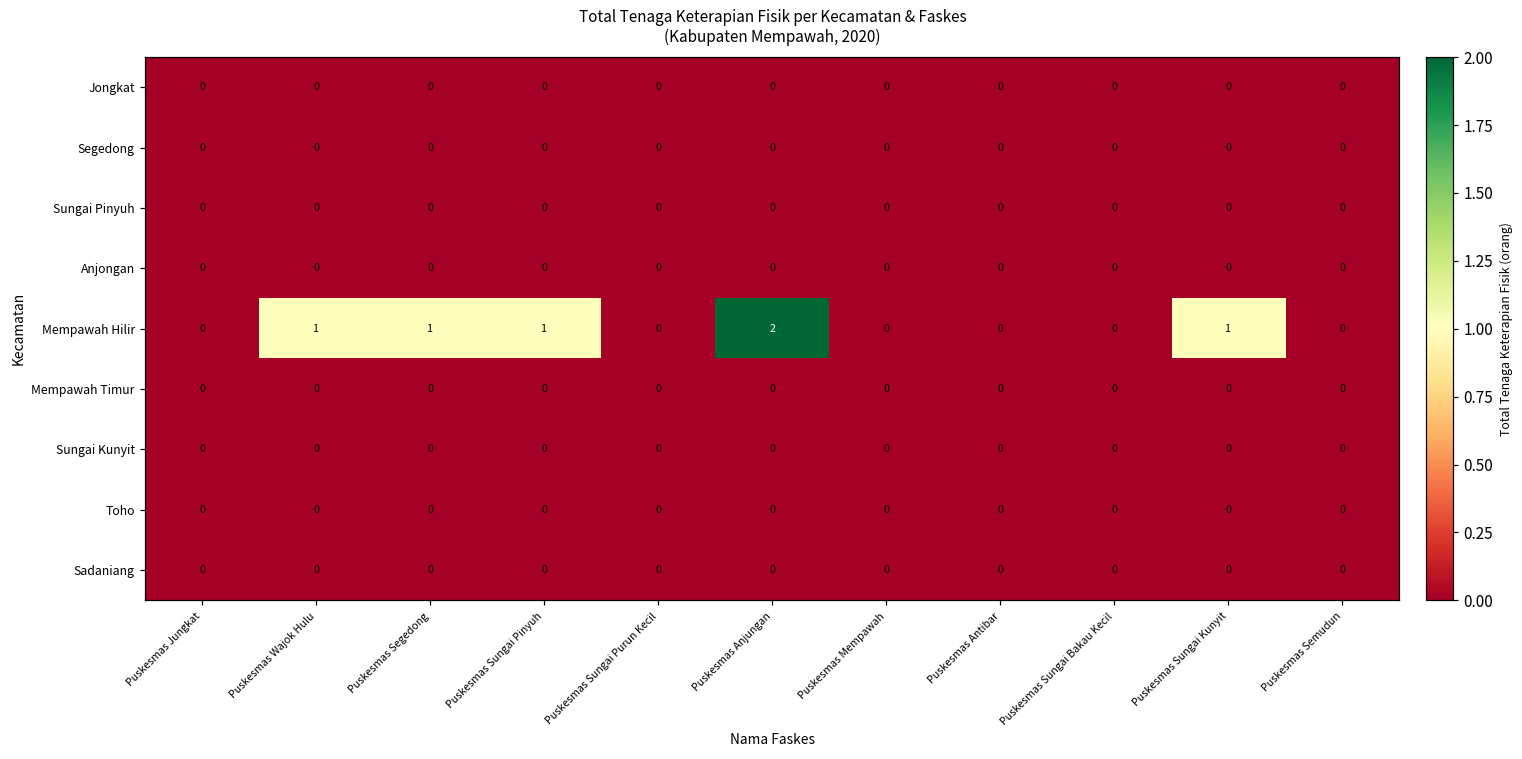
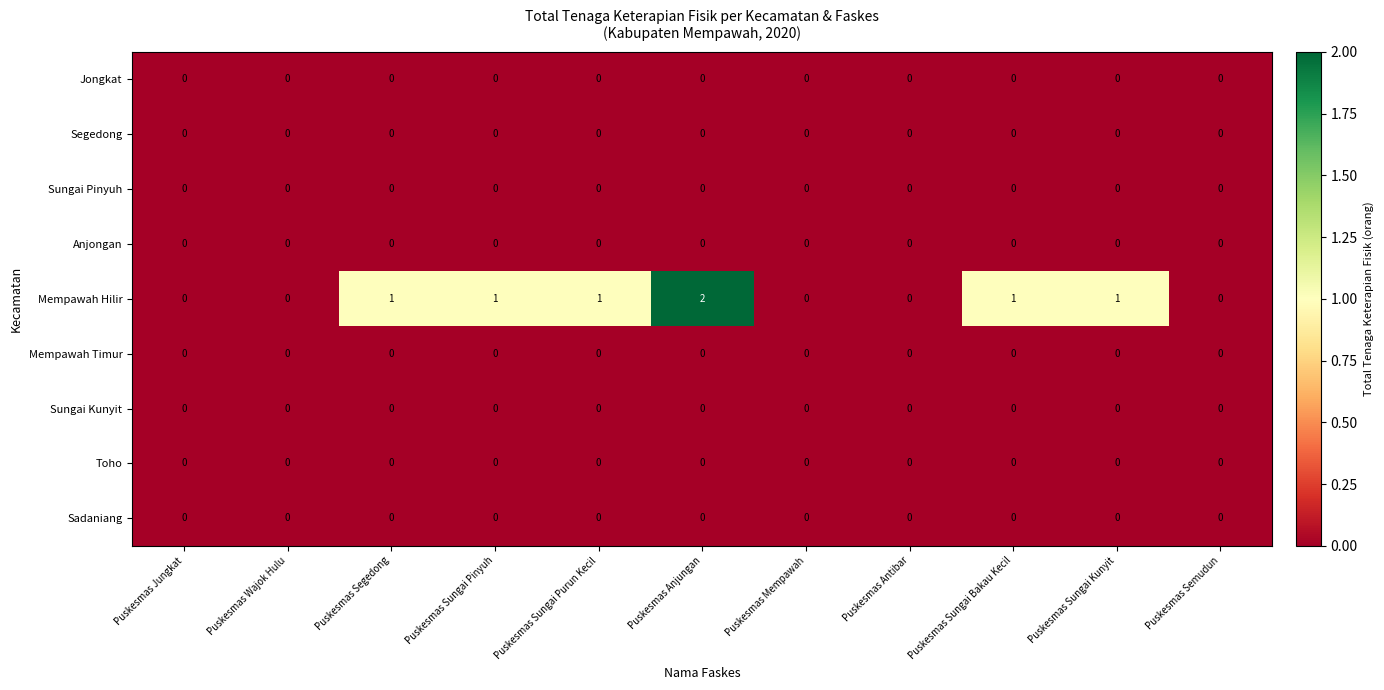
  {
    "Jongkat": {
      "Puskesmas Jungkat": 0,
      "Puskesmas Wajok Hulu": 0,
      "Puskesmas Segedong": 0,
      "Puskesmas Sungai Pinyuh": 0,
      "Puskesmas Sungai Purun Kecil": 0,
      "Puskesmas Anjungan": 0,
      "Puskesmas Mempawah": 0,
      "Puskesmas Antibar": 0,
      "Puskesmas Sungai Bakau Kecil": 0,
      "Puskesmas Sungai Kunyit": 0,
      "Puskesmas Semudun": 0
    },
    "Segedong": {
      "Puskesmas Jungkat": 0,
      "Puskesmas Wajok Hulu": 0,
      "Puskesmas Segedong": 0,
      "Puskesmas Sungai Pinyuh": 0,
      "Puskesmas Sungai Purun Kecil": 0,
      "Puskesmas Anjungan": 0,
      "Puskesmas Mempawah": 0,
      "Puskesmas Antibar": 0,
      "Puskesmas Sungai Bakau Kecil": 0,
      "Puskesmas Sungai Kunyit": 0,
      "Puskesmas Semudun": 0
    },
    "Sungai Pinyuh": {
      "Puskesmas Jungkat": 0,
      "Puskesmas Wajok Hulu": 0,
      "Puskesmas Segedong": 0,
      "Puskesmas Sungai Pinyuh": 0,
      "Puskesmas Sungai Purun Kecil": 0,
      "Puskesmas Anjungan": 0,
      "Puskesmas Mempawah": 0,
      "Puskesmas Antibar": 0,
      "Puskesmas Sungai Bakau Kecil": 0,
      "Puskesmas Sungai Kunyit": 0,
      "Puskesmas Semudun": 0
    },
    "Anjongan": {
      "Puskesmas Jungkat": 0,
      "Puskesmas Wajok Hulu": 0,
      "Puskesmas Segedong": 0,
      "Puskesmas Sungai Pinyuh": 0,
      "Puskesmas Sungai Purun Kecil": 0,
      "Puskesmas Anjungan": 0,
      "Puskesmas Mempawah": 0,
      "Puskesmas Antibar": 0,
      "Puskesmas Sungai Bakau Kecil": 0,
      "Puskesmas Sungai Kunyit": 0,
      "Puskesmas Semudun": 0
    },
    "Mempawah Hilir": {
      "Puskesmas Jungkat": 0,
-     "Puskesmas Wajok Hulu": 1,
+     "Puskesmas Wajok Hulu": 0,
      "Puskesmas Segedong": 1,
      "Puskesmas Sungai Pinyuh": 1,
-     "Puskesmas Sungai Purun Kecil": 0,
+     "Puskesmas Sungai Purun Kecil": 1,
      "Puskesmas Anjungan": 2,
      "Puskesmas Mempawah": 0,
      "Puskesmas Antibar": 0,
-     "Puskesmas Sungai Bakau Kecil": 0,
+     "Puskesmas Sungai Bakau Kecil": 1,
      "Puskesmas Sungai Kunyit": 1,
      "Puskesmas Semudun": 0
    },
    "Mempawah Timur": {
      "Puskesmas Jungkat": 0,
      "Puskesmas Wajok Hulu": 0,
      "Puskesmas Segedong": 0,
      "Puskesmas Sungai Pinyuh": 0,
      "Puskesmas Sungai Purun Kecil": 0,
      "Puskesmas Anjungan": 0,
      "Puskesmas Mempawah": 0,
      "Puskesmas Antibar": 0,
      "Puskesmas Sungai Bakau Kecil": 0,
      "Puskesmas Sungai Kunyit": 0,
      "Puskesmas Semudun": 0
    },
    "Sungai Kunyit": {
      "Puskesmas Jungkat": 0,
      "Puskesmas Wajok Hulu": 0,
      "Puskesmas Segedong": 0,
      "Puskesmas Sungai Pinyuh": 0,
      "Puskesmas Sungai Purun Kecil": 0,
      "Puskesmas Anjungan": 0,
      "Puskesmas Mempawah": 0,
      "Puskesmas Antibar": 0,
      "Puskesmas Sungai Bakau Kecil": 0,
      "Puskesmas Sungai Kunyit": 0,
      "Puskesmas Semudun": 0
    },
    "Toho": {
      "Puskesmas Jungkat": 0,
      "Puskesmas Wajok Hulu": 0,
      "Puskesmas Segedong": 0,
      "Puskesmas Sungai Pinyuh": 0,
      "Puskesmas Sungai Purun Kecil": 0,
      "Puskesmas Anjungan": 0,
      "Puskesmas Mempawah": 0,
      "Puskesmas Antibar": 0,
      "Puskesmas Sungai Bakau Kecil": 0,
      "Puskesmas Sungai Kunyit": 0,
      "Puskesmas Semudun": 0
    },
    "Sadaniang": {
      "Puskesmas Jungkat": 0,
      "Puskesmas Wajok Hulu": 0,
      "Puskesmas Segedong": 0,
      "Puskesmas Sungai Pinyuh": 0,
      "Puskesmas Sungai Purun Kecil": 0,
      "Puskesmas Anjungan": 0,
      "Puskesmas Mempawah": 0,
      "Puskesmas Antibar": 0,
      "Puskesmas Sungai Bakau Kecil": 0,
      "Puskesmas Sungai Kunyit": 0,
      "Puskesmas Semudun": 0
    }
  }
